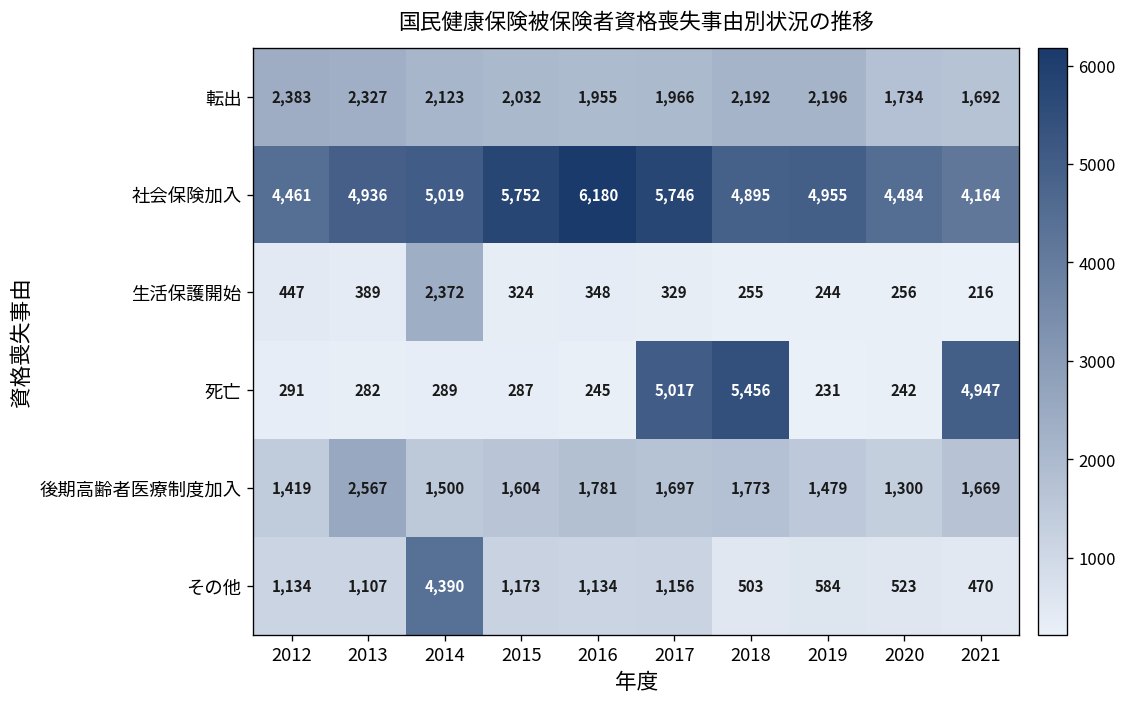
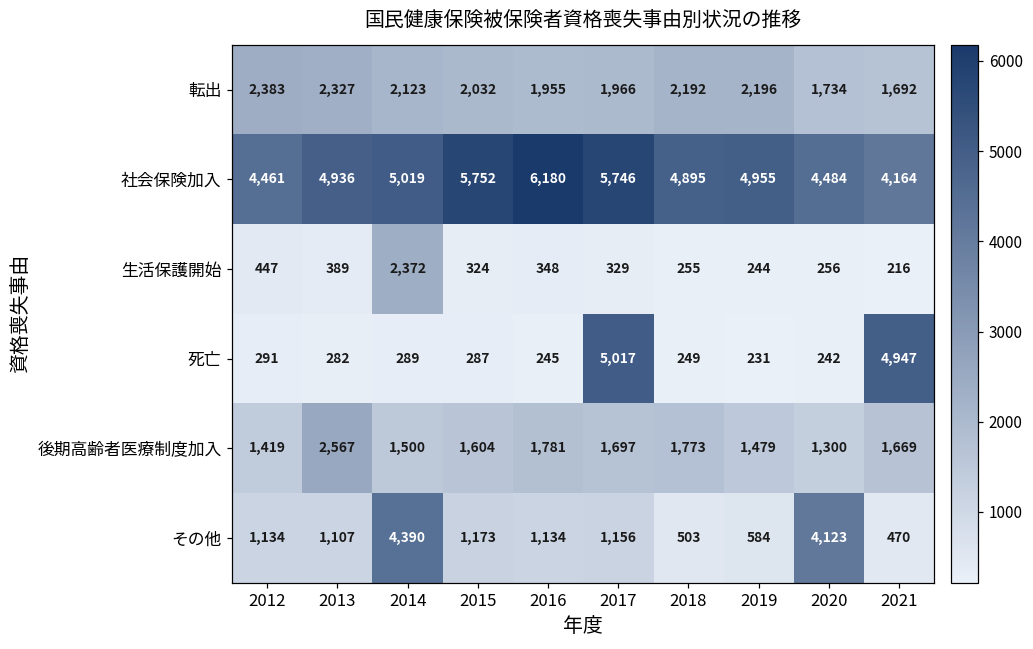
  {
    "転出": {
      "2012": "2,383",
      "2013": "2,327",
      "2014": "2,123",
      "2015": "2,032",
      "2016": "1,955",
      "2017": "1,966",
      "2018": "2,192",
      "2019": "2,196",
      "2020": "1,734",
      "2021": "1,692"
    },
    "社会保険加入": {
      "2012": "4,461",
      "2013": "4,936",
      "2014": "5,019",
      "2015": "5,752",
      "2016": "6,180",
      "2017": "5,746",
      "2018": "4,895",
      "2019": "4,955",
      "2020": "4,484",
      "2021": "4,164"
    },
    "生活保護開始": {
      "2012": "447",
      "2013": "389",
      "2014": "2,372",
      "2015": "324",
      "2016": "348",
      "2017": "329",
      "2018": "255",
      "2019": "244",
      "2020": "256",
      "2021": "216"
    },
    "死亡": {
      "2012": "291",
      "2013": "282",
      "2014": "289",
      "2015": "287",
      "2016": "245",
      "2017": "5,017",
-     "2018": "5,456",
+     "2018": "249",
      "2019": "231",
      "2020": "242",
      "2021": "4,947"
    },
    "後期高齢者医療制度加入": {
      "2012": "1,419",
      "2013": "2,567",
      "2014": "1,500",
      "2015": "1,604",
      "2016": "1,781",
      "2017": "1,697",
      "2018": "1,773",
      "2019": "1,479",
      "2020": "1,300",
      "2021": "1,669"
    },
    "その他": {
      "2012": "1,134",
      "2013": "1,107",
      "2014": "4,390",
      "2015": "1,173",
      "2016": "1,134",
      "2017": "1,156",
      "2018": "503",
      "2019": "584",
-     "2020": "523",
+     "2020": "4,123",
      "2021": "470"
    }
  }
